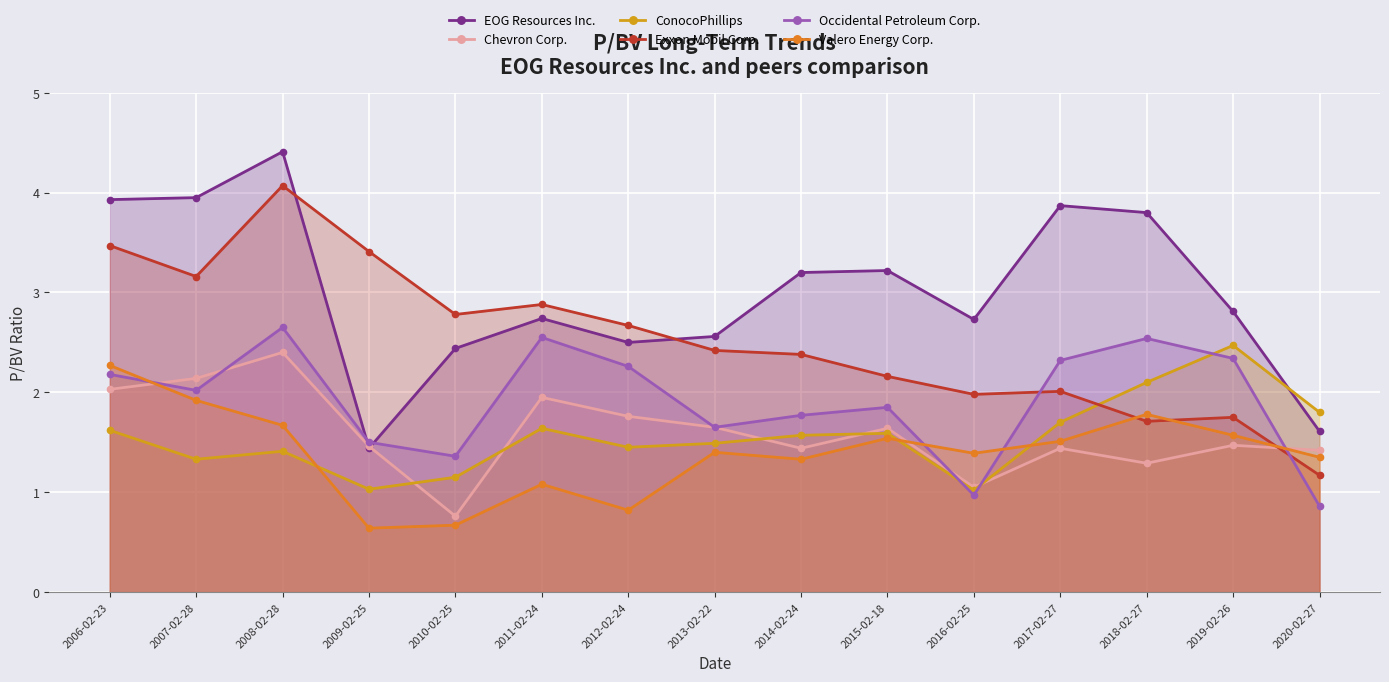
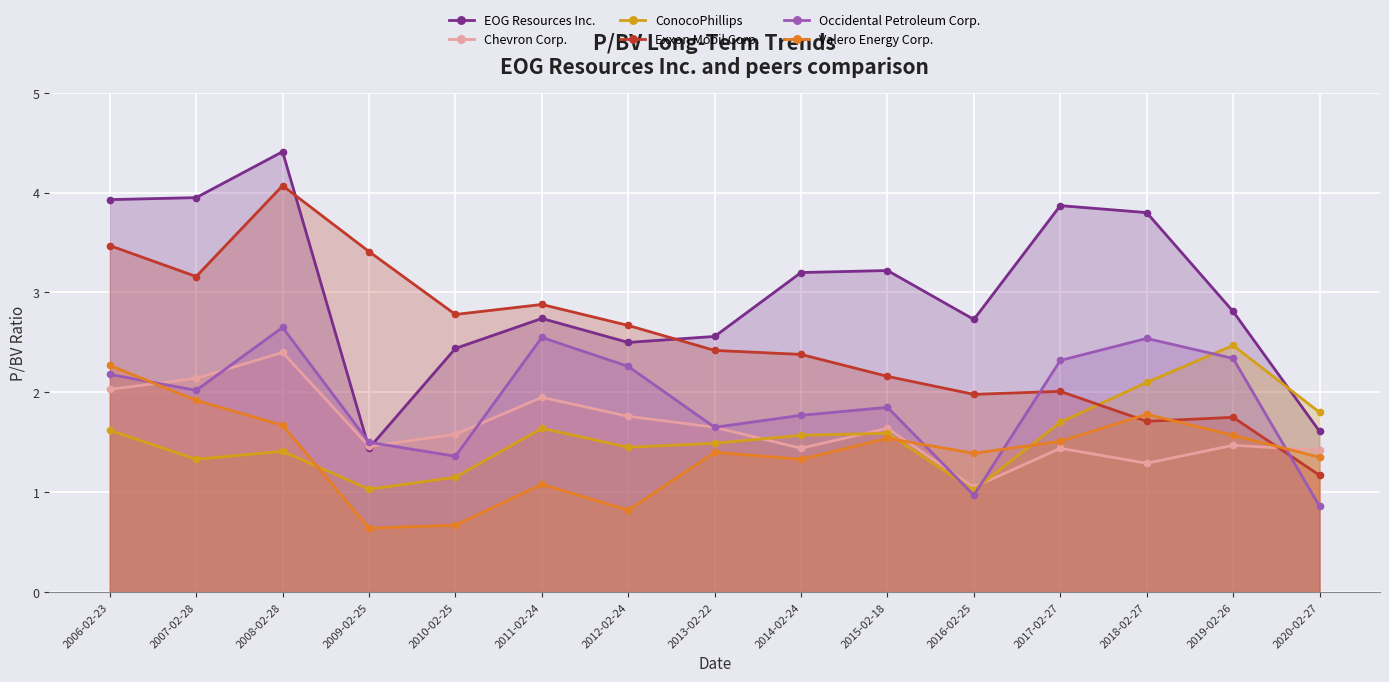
  {
    "EOG Resources Inc.": {
      "2006-02-23": 3.9,
      "2007-02-28": 4.0,
      "2008-02-28": 4.4,
      "2010-02-25": 2.4,
      "2011-02-24": 2.7,
      "2012-02-24": 2.5,
      "2013-02-22": 2.6,
      "2014-02-24": 3.2,
      "2015-02-18": 3.2,
      "2016-02-25": 2.7,
      "2017-02-27": 3.9,
      "2018-02-27": 3.8,
      "2019-02-26": 2.8,
      "2020-02-27": 1.6
    },
    "Chevron Corp.": {
      "2006-02-23": 2.0,
      "2007-02-28": 2.1,
      "2008-02-28": 2.4,
-     "2010-02-25": 0.8,
+     "2010-02-25": 1.6,
      "2011-02-24": 2.0,
      "2012-02-24": 1.8,
      "2014-02-24": 1.4,
      "2015-02-18": 1.6,
      "2016-02-25": 1.1,
      "2017-02-27": 1.4,
      "2018-02-27": 1.3,
      "2019-02-26": 1.5,
      "2020-02-27": 1.4
    },
    "Exxon Mobil Corp.": {
      "2006-02-23": 3.5,
      "2007-02-28": 3.2,
      "2008-02-28": 4.1,
      "2009-02-25": 3.4,
      "2010-02-25": 2.8,
      "2011-02-24": 2.9,
      "2012-02-24": 2.7,
      "2013-02-22": 2.4,
      "2014-02-24": 2.4,
      "2015-02-18": 2.2,
      "2016-02-25": 2.0,
      "2017-02-27": 2.0,
      "2018-02-27": 1.7,
      "2019-02-26": 1.8,
      "2020-02-27": 1.2
    },
    "Occidental Petroleum Corp.": {
      "2006-02-23": 2.2,
      "2007-02-28": 2.0,
      "2008-02-28": 2.7,
      "2009-02-25": 1.5,
      "2010-02-25": 1.4,
      "2011-02-24": 2.6,
      "2012-02-24": 2.3,
      "2014-02-24": 1.8,
      "2015-02-18": 1.9,
      "2016-02-25": 1.0,
      "2017-02-27": 2.3,
      "2018-02-27": 2.5,
      "2019-02-26": 2.3,
      "2020-02-27": 0.9
    }
  }
